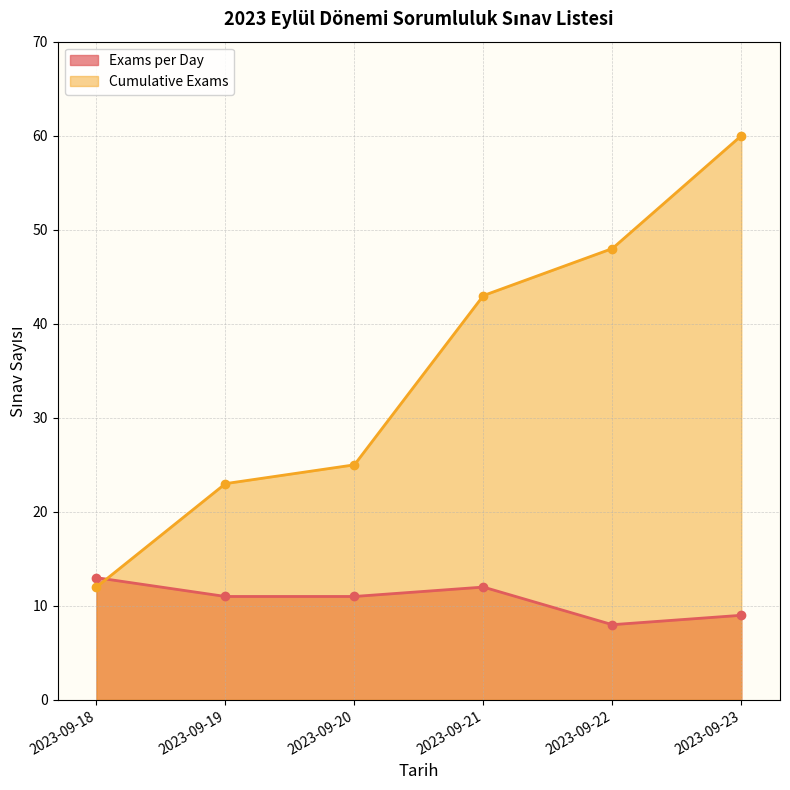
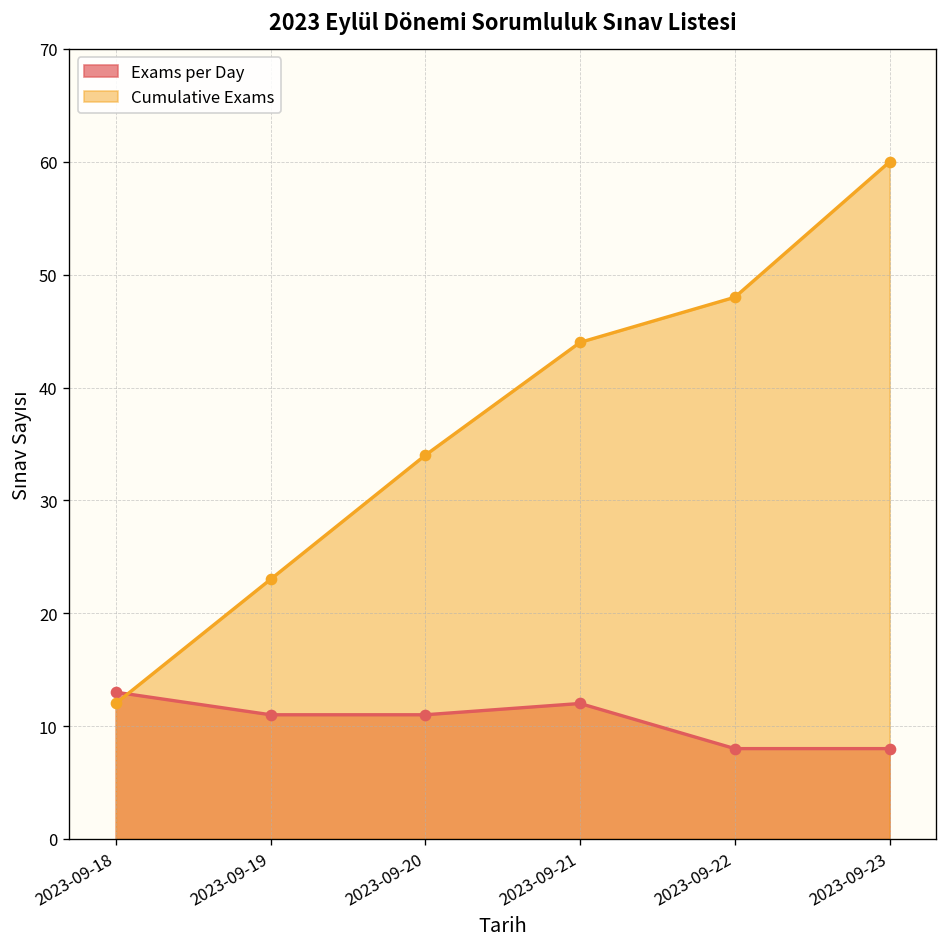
  {
    "Exams per Day": {
      "2023-09-18": 13,
      "2023-09-19": 11,
      "2023-09-20": 11,
      "2023-09-21": 12,
      "2023-09-22": 8,
-     "2023-09-23": 9
+     "2023-09-23": 8
    },
    "Cumulative Exams": {
      "2023-09-18": 12,
      "2023-09-19": 23,
-     "2023-09-20": 25,
-     "2023-09-21": 43,
+     "2023-09-20": 34,
+     "2023-09-21": 44,
      "2023-09-22": 48,
      "2023-09-23": 60
    }
  }
